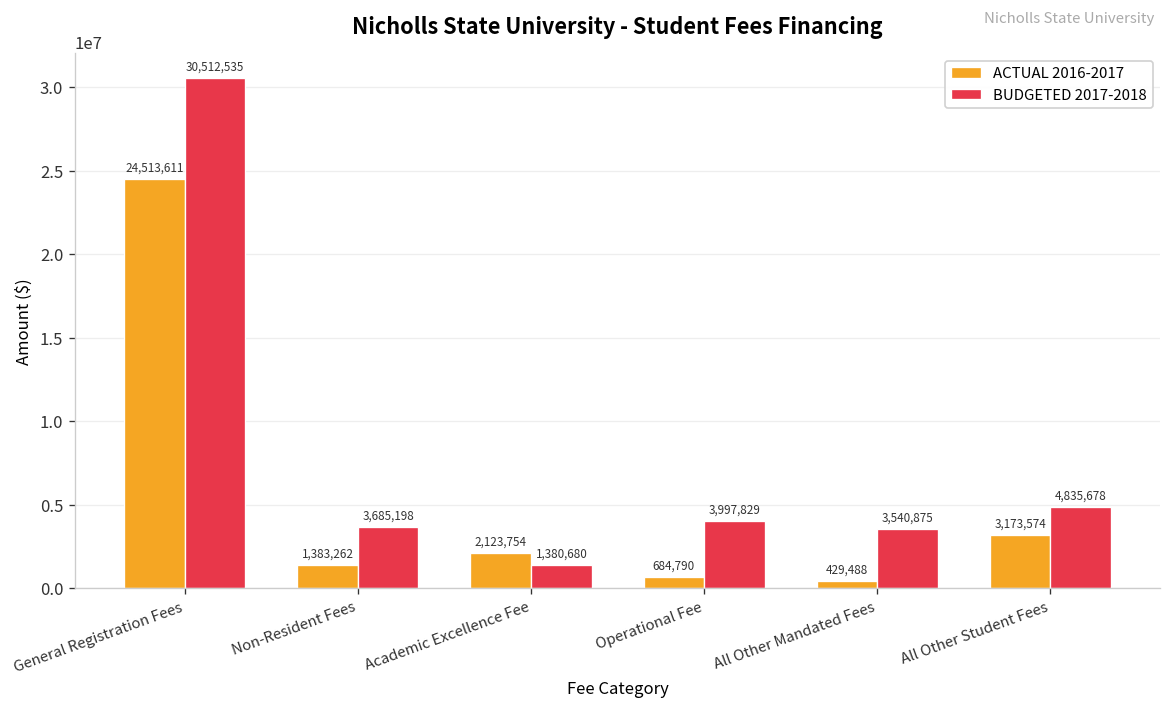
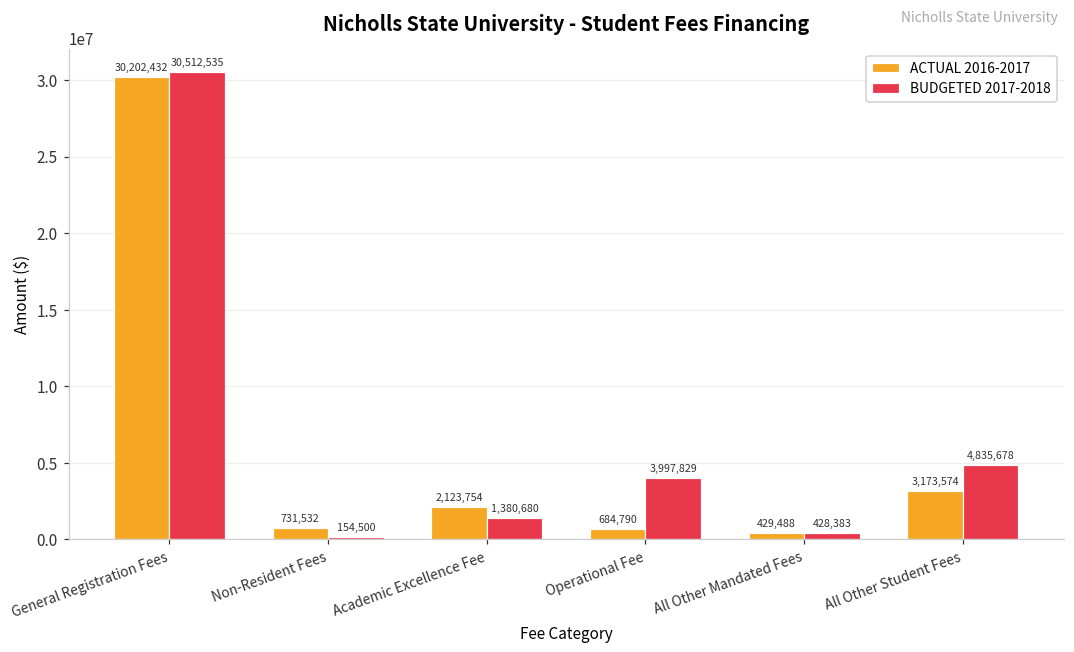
  {
    "ACTUAL 2016-2017": {
-     "General Registration Fees": "24,513,611",
-     "Non-Resident Fees": "1,383,262",
+     "General Registration Fees": "30,202,432",
+     "Non-Resident Fees": "731,532",
      "Academic Excellence Fee": "2,123,754",
      "Operational Fee": "684,790",
      "All Other Mandated Fees": "429,488",
      "All Other Student Fees": "3,173,574"
    },
    "BUDGETED 2017-2018": {
      "General Registration Fees": "30,512,535",
-     "Non-Resident Fees": "3,685,198",
+     "Non-Resident Fees": "154,500",
      "Academic Excellence Fee": "1,380,680",
      "Operational Fee": "3,997,829",
-     "All Other Mandated Fees": "3,540,875",
+     "All Other Mandated Fees": "428,383",
      "All Other Student Fees": "4,835,678"
    }
  }
